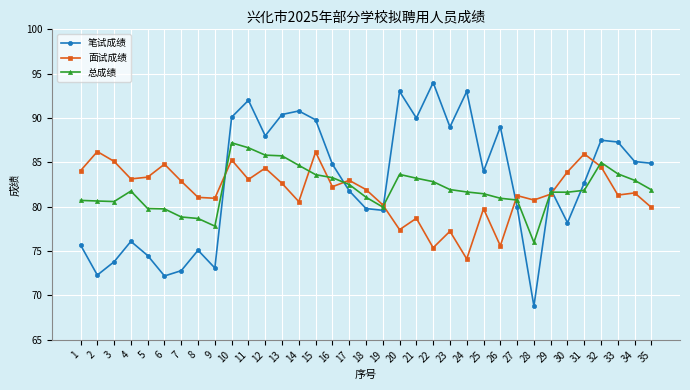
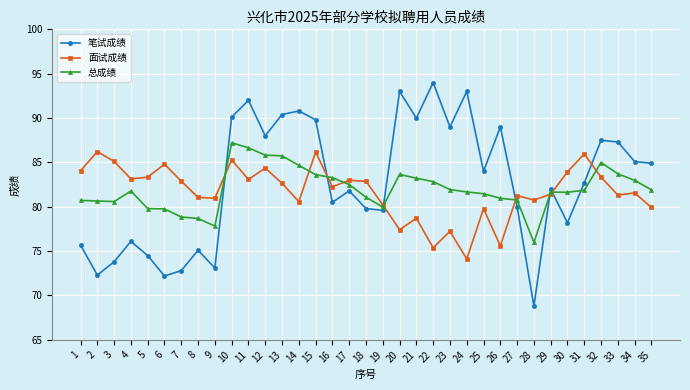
  {
    "笔试成绩": {
      "1": 76,
      "2": 72,
      "3": 74,
      "4": 76,
      "5": 75,
      "6": 72,
      "7": 73,
      "8": 75,
      "9": 73,
      "10": 90,
      "11": 92,
      "12": 88,
      "13": 90,
      "14": 91,
      "15": 90,
-     "16": 85,
+     "16": 81,
      "17": 82,
      "18": 80,
      "19": 80,
      "20": 93,
      "21": 90,
      "22": 94,
      "23": 89,
      "24": 93,
      "25": 84,
      "26": 89,
      "27": 80,
      "28": 69,
      "29": 82,
      "30": 78,
      "31": 83,
      "32": 88,
      "33": 87,
      "34": 85,
      "35": 85
    },
    "面试成绩": {
      "1": 84,
      "2": 86,
      "3": 85,
      "4": 83,
      "5": 83,
      "6": 85,
      "7": 83,
      "8": 81,
      "9": 81,
      "10": 85,
      "11": 83,
      "12": 84,
      "13": 83,
      "14": 81,
      "15": 86,
      "16": 82,
      "17": 83,
-     "18": 82,
+     "18": 83,
      "20": 77,
      "21": 79,
      "22": 75,
      "23": 77,
      "24": 74,
      "25": 80,
      "26": 76,
      "27": 81,
      "28": 81,
      "30": 84,
      "31": 86,
-     "32": 85,
+     "32": 83,
      "33": 81,
      "34": 82,
      "35": 80
    },
    "总成绩": {
      "1": 81,
      "2": 81,
      "3": 81,
      "4": 82,
      "5": 80,
      "6": 80,
      "7": 79,
      "8": 79,
      "9": 78,
      "10": 87,
      "11": 87,
      "12": 86,
      "13": 86,
      "14": 85,
      "15": 84,
      "16": 83,
      "17": 83,
      "18": 81,
      "20": 84,
      "21": 83,
      "22": 83,
      "23": 82,
      "24": 82,
      "25": 81,
      "26": 81,
      "27": 81,
      "28": 76,
      "30": 82,
      "31": 82,
      "32": 85,
      "33": 84,
      "34": 83,
      "35": 82
    }
  }
